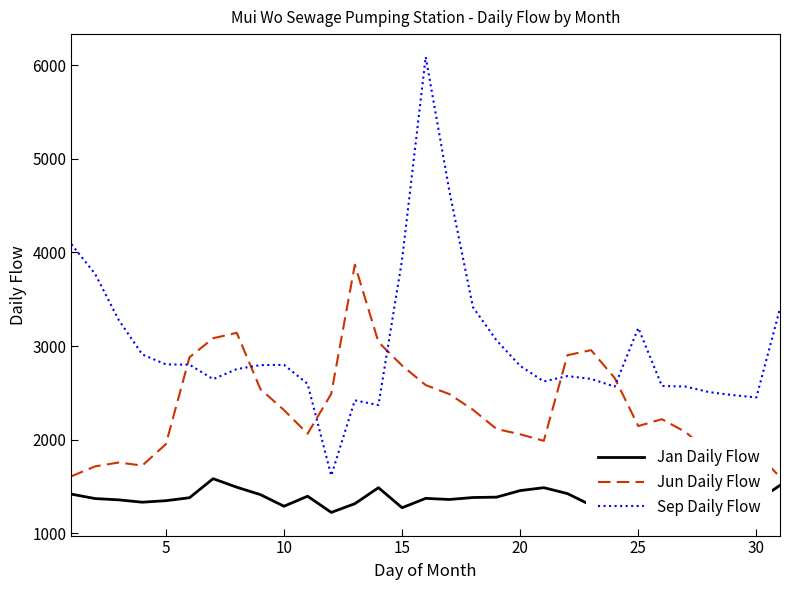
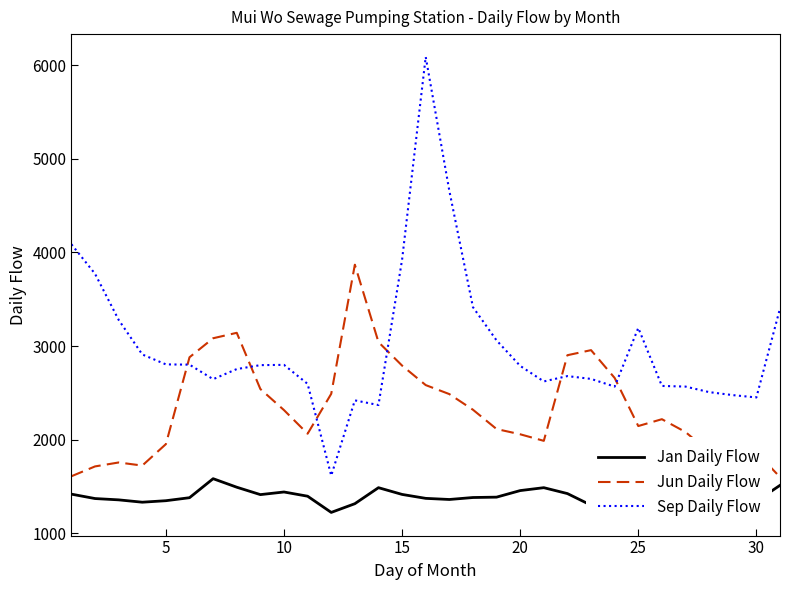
  {
    "Jan Daily Flow": {
      "5": 1400,
-     "10": 1300,
-     "15": 1300,
+     "10": 1400,
+     "15": 1400,
      "20": 1500
    },
    "Jun Daily Flow": {
      "5": 2000,
      "10": 2300,
      "15": 2800,
      "20": 2100,
      "25": 2100
    },
    "Sep Daily Flow": {
      "5": 2800,
      "10": 2800,
      "15": 3900,
      "20": 2800,
      "25": 3200,
      "30": 2500
    }
  }
